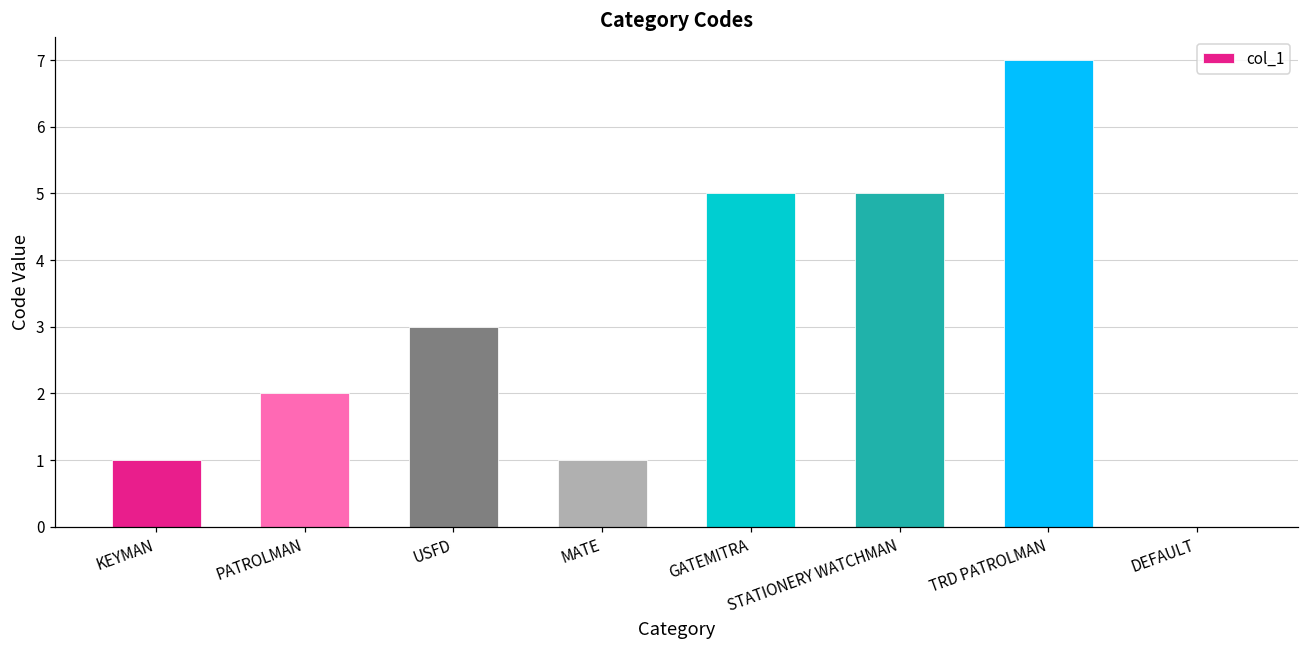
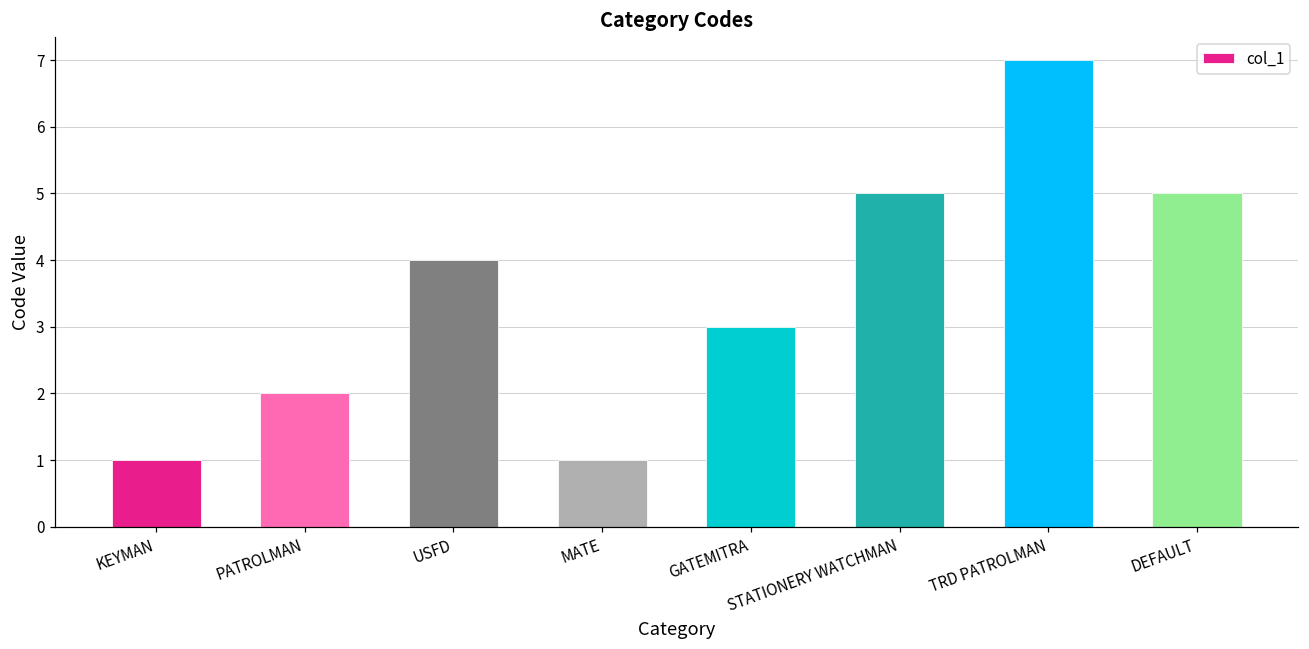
  {
    "KEYMAN": 1,
    "PATROLMAN": 2,
-   "USFD": 3,
+   "USFD": 4,
    "MATE": 1,
-   "GATEMITRA": 5,
+   "GATEMITRA": 3,
    "STATIONERY WATCHMAN": 5,
    "TRD PATROLMAN": 7,
-   "DEFAULT": 0
+   "DEFAULT": 5
  }
